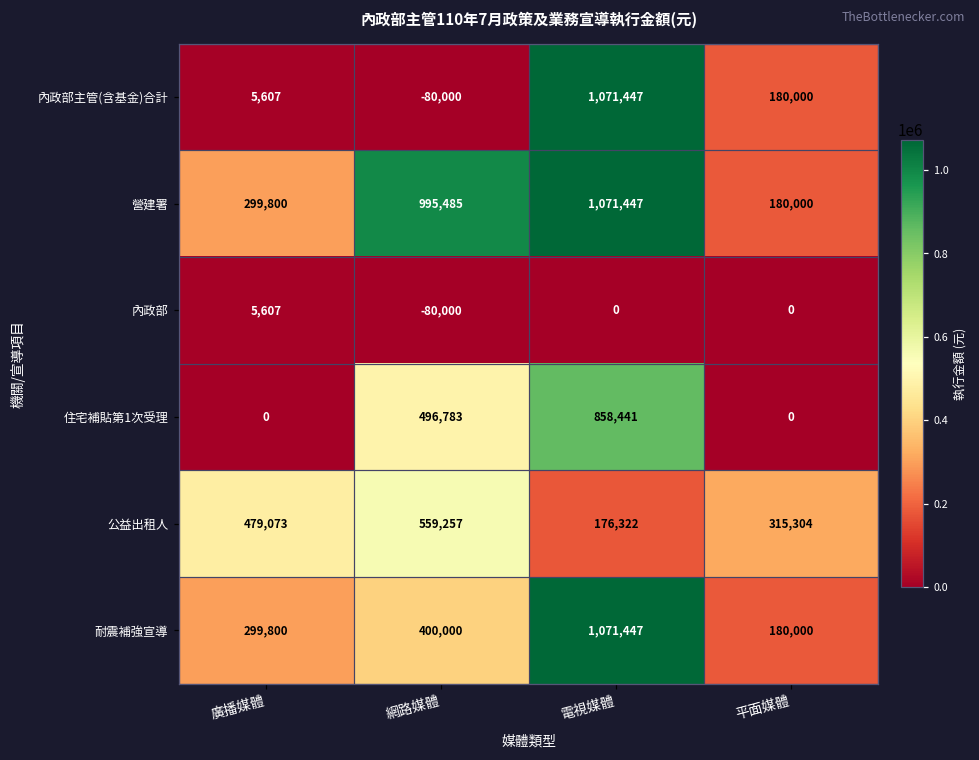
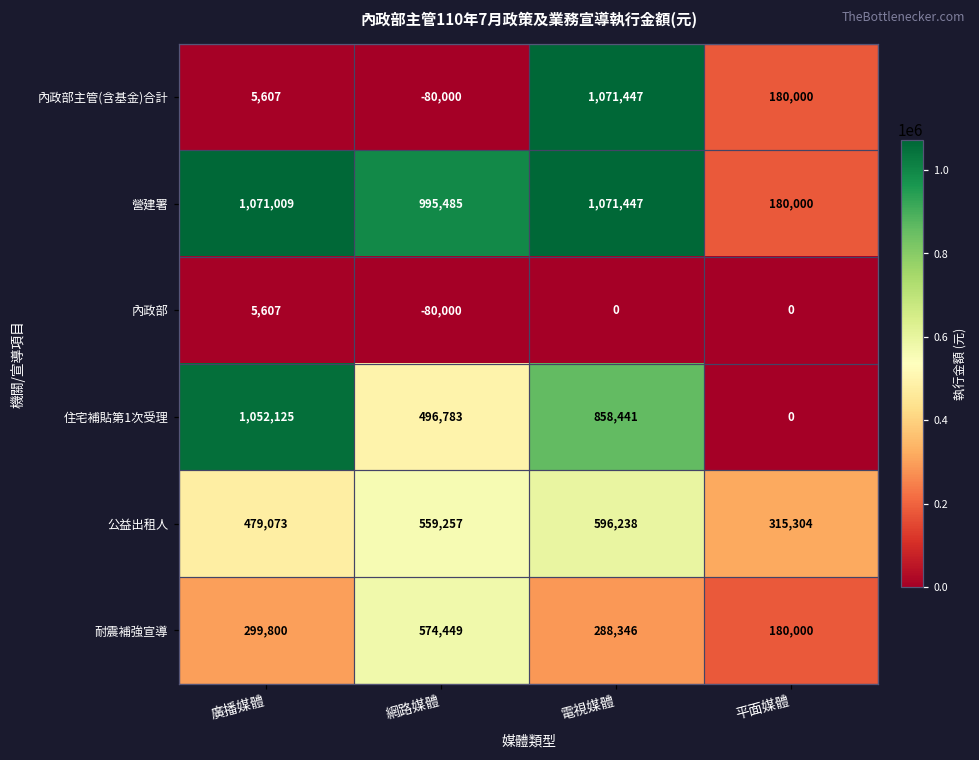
  {
    "內政部主管(含基金)合計": {
      "廣播媒體": "5,607",
      "網路媒體": "-80,000",
      "電視媒體": "1,071,447",
      "平面媒體": "180,000"
    },
    "營建署": {
-     "廣播媒體": "299,800",
+     "廣播媒體": "1,071,009",
      "網路媒體": "995,485",
      "電視媒體": "1,071,447",
      "平面媒體": "180,000"
    },
    "內政部": {
      "廣播媒體": "5,607",
      "網路媒體": "-80,000",
      "電視媒體": "0",
      "平面媒體": "0"
    },
    "住宅補貼第1次受理": {
-     "廣播媒體": "0",
+     "廣播媒體": "1,052,125",
      "網路媒體": "496,783",
      "電視媒體": "858,441",
      "平面媒體": "0"
    },
    "公益出租人": {
      "廣播媒體": "479,073",
      "網路媒體": "559,257",
-     "電視媒體": "176,322",
+     "電視媒體": "596,238",
      "平面媒體": "315,304"
    },
    "耐震補強宣導": {
      "廣播媒體": "299,800",
-     "網路媒體": "400,000",
-     "電視媒體": "1,071,447",
+     "網路媒體": "574,449",
+     "電視媒體": "288,346",
      "平面媒體": "180,000"
    }
  }
